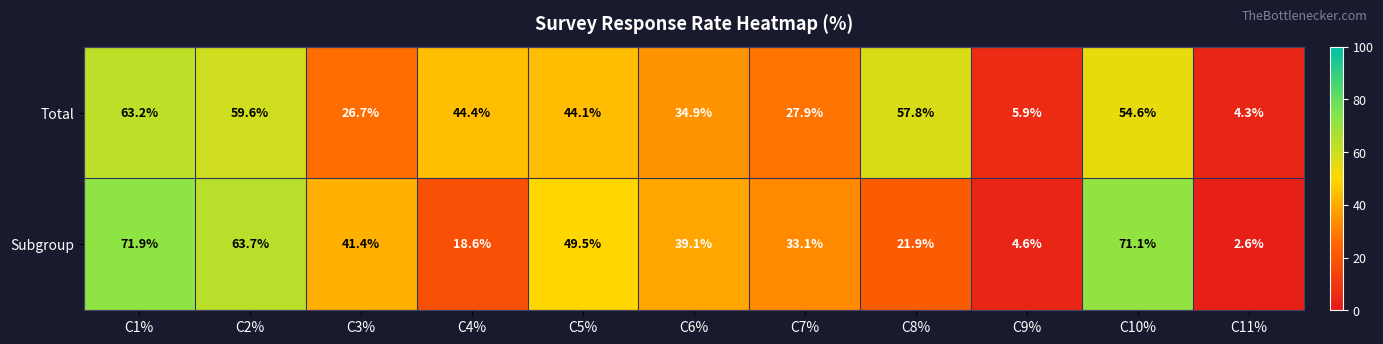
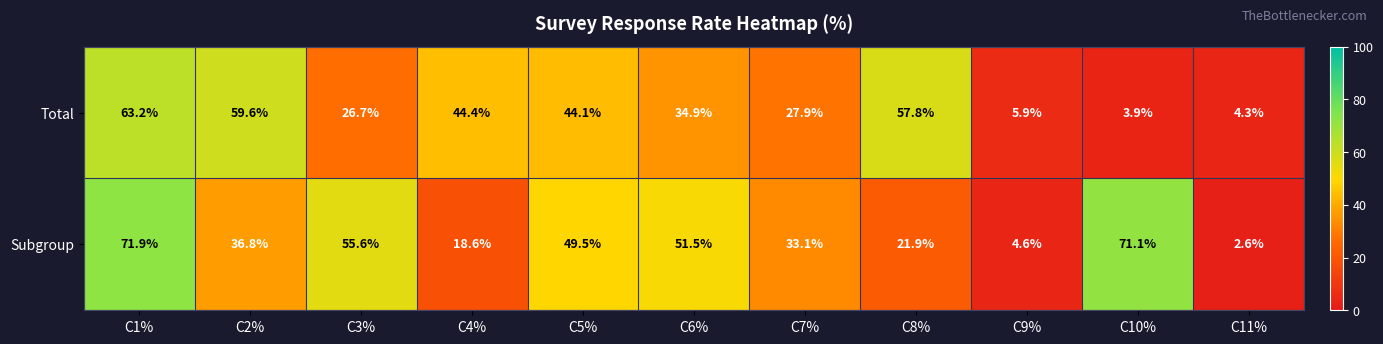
  {
    "Total": {
      "C1%": "63.2%",
      "C2%": "59.6%",
      "C3%": "26.7%",
      "C4%": "44.4%",
      "C5%": "44.1%",
      "C6%": "34.9%",
      "C7%": "27.9%",
      "C8%": "57.8%",
      "C9%": "5.9%",
-     "C10%": "54.6%",
+     "C10%": "3.9%",
      "C11%": "4.3%"
    },
    "Subgroup": {
      "C1%": "71.9%",
-     "C2%": "63.7%",
-     "C3%": "41.4%",
+     "C2%": "36.8%",
+     "C3%": "55.6%",
      "C4%": "18.6%",
      "C5%": "49.5%",
-     "C6%": "39.1%",
+     "C6%": "51.5%",
      "C7%": "33.1%",
      "C8%": "21.9%",
      "C9%": "4.6%",
      "C10%": "71.1%",
      "C11%": "2.6%"
    }
  }
